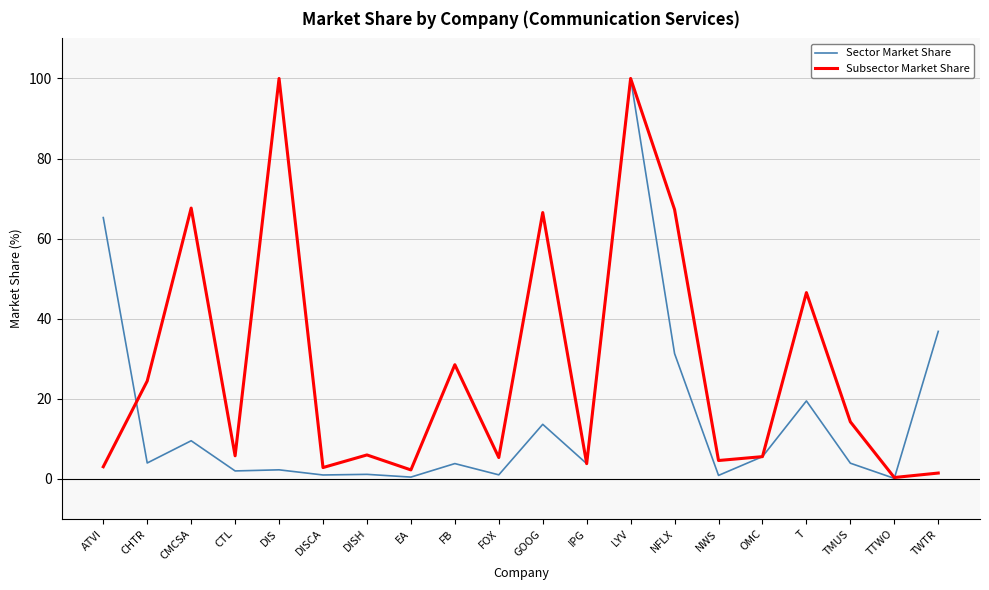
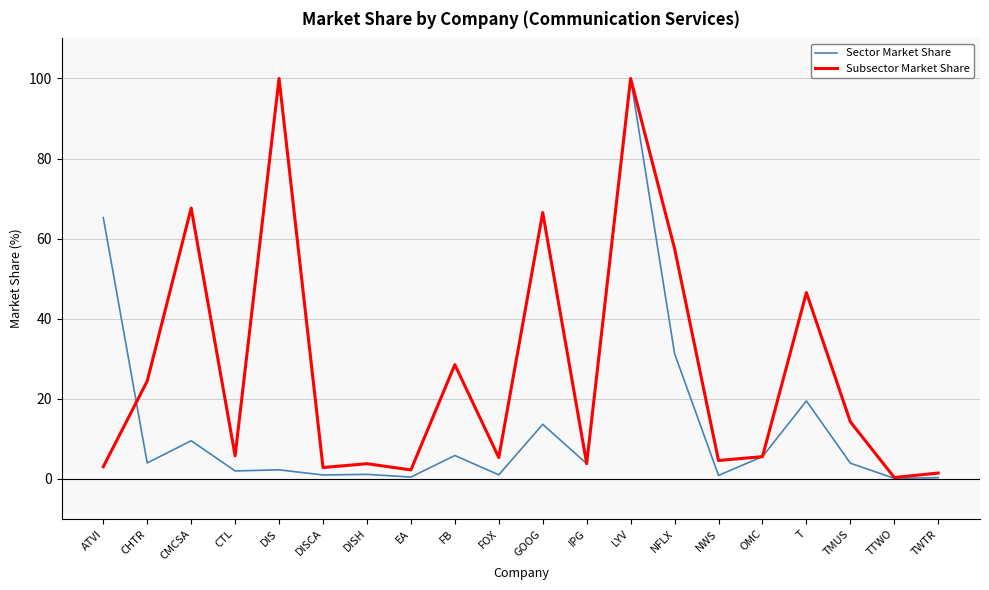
  {
    "Sector Market Share": {
      "ATVI": 65,
      "CHTR": 4,
      "CMCSA": 10,
      "CTL": 2,
      "DIS": 2,
      "DISCA": 1,
      "DISH": 1,
      "EA": 0,
-     "FB": 4,
+     "FB": 6,
      "FOX": 1,
      "GOOG": 14,
      "NFLX": 31,
      "NWS": 1,
      "T": 19,
      "TMUS": 4,
-     "TWTR": 37
+     "TWTR": 0
    },
    "Subsector Market Share": {
      "ATVI": 3,
      "CHTR": 24,
      "CMCSA": 68,
      "CTL": 6,
      "DIS": 100,
      "DISCA": 3,
-     "DISH": 6,
+     "DISH": 4,
      "EA": 2,
      "FB": 29,
      "FOX": 5,
      "GOOG": 67,
-     "NFLX": 67,
+     "NFLX": 58,
      "NWS": 5,
      "T": 47,
      "TMUS": 14,
      "TWTR": 1
    }
  }
